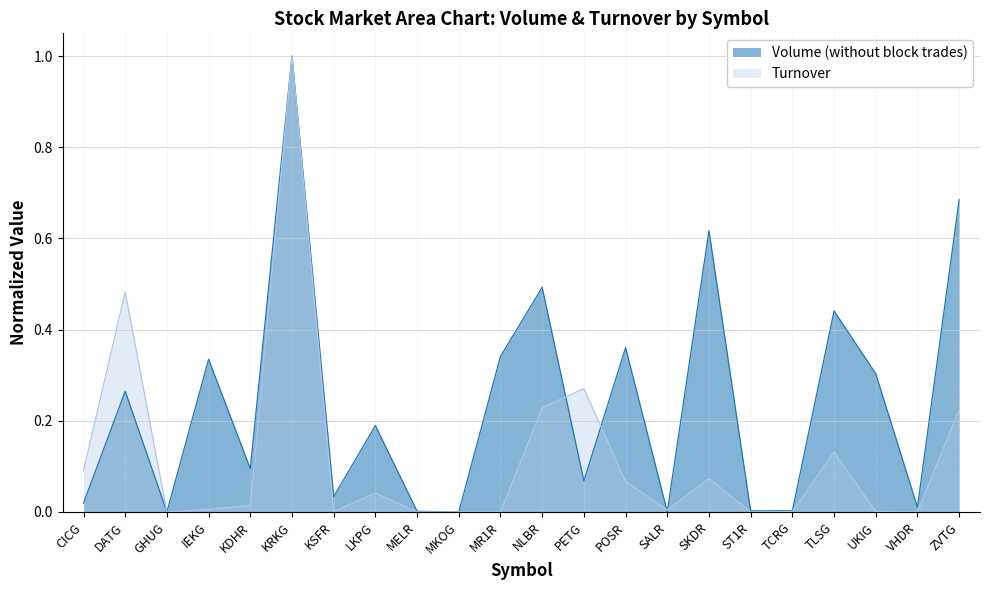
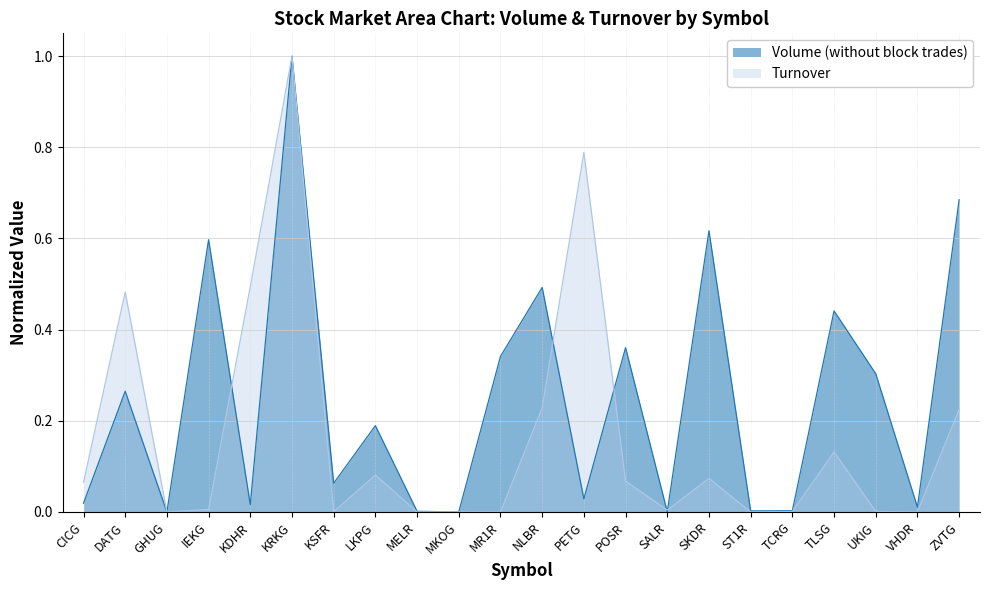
  {
    "Volume (without block trades)": {
      "CICG": 0.02,
      "DATG": 0.26,
-     "IEKG": 0.34,
-     "KDHR": 0.10,
-     "KSFR": 0.03,
+     "IEKG": 0.60,
+     "KDHR": 0.02,
+     "KSFR": 0.06,
      "LKPG": 0.19,
      "MR1R": 0.34,
      "NLBR": 0.49,
-     "PETG": 0.07,
+     "PETG": 0.03,
      "POSR": 0.36,
      "SKDR": 0.62,
      "TLSG": 0.44,
      "UKIG": 0.30,
      "VHDR": 0.01,
      "ZVTG": 0.68
    },
    "Turnover": {
-     "CICG": 0.09,
+     "CICG": 0.06,
      "DATG": 0.48,
      "IEKG": 0.01,
-     "KDHR": 0.01,
+     "KDHR": 0.49,
      "KSFR": 0.00,
-     "LKPG": 0.04,
+     "LKPG": 0.08,
      "MR1R": 0.00,
      "NLBR": 0.23,
-     "PETG": 0.27,
+     "PETG": 0.79,
      "POSR": 0.07,
      "SKDR": 0.07,
      "TLSG": 0.13,
      "UKIG": 0.00,
      "VHDR": 0.00,
      "ZVTG": 0.22
    }
  }
